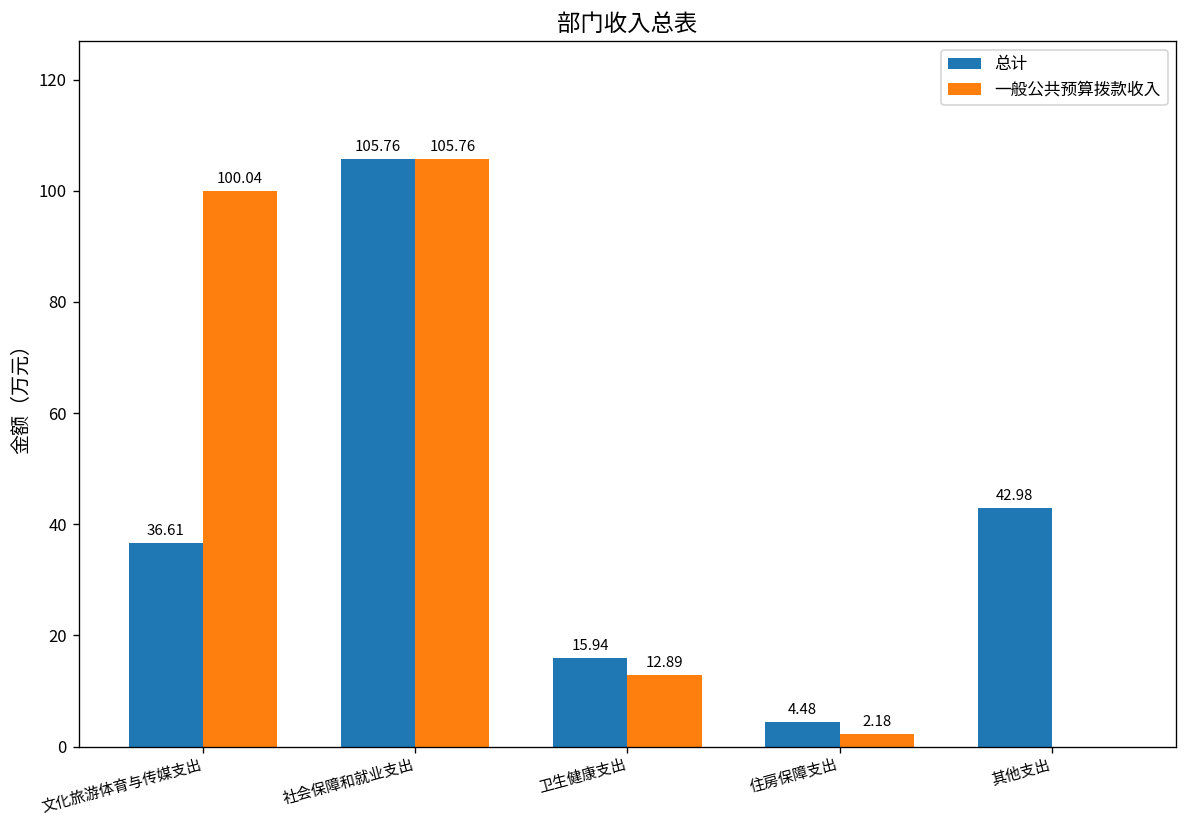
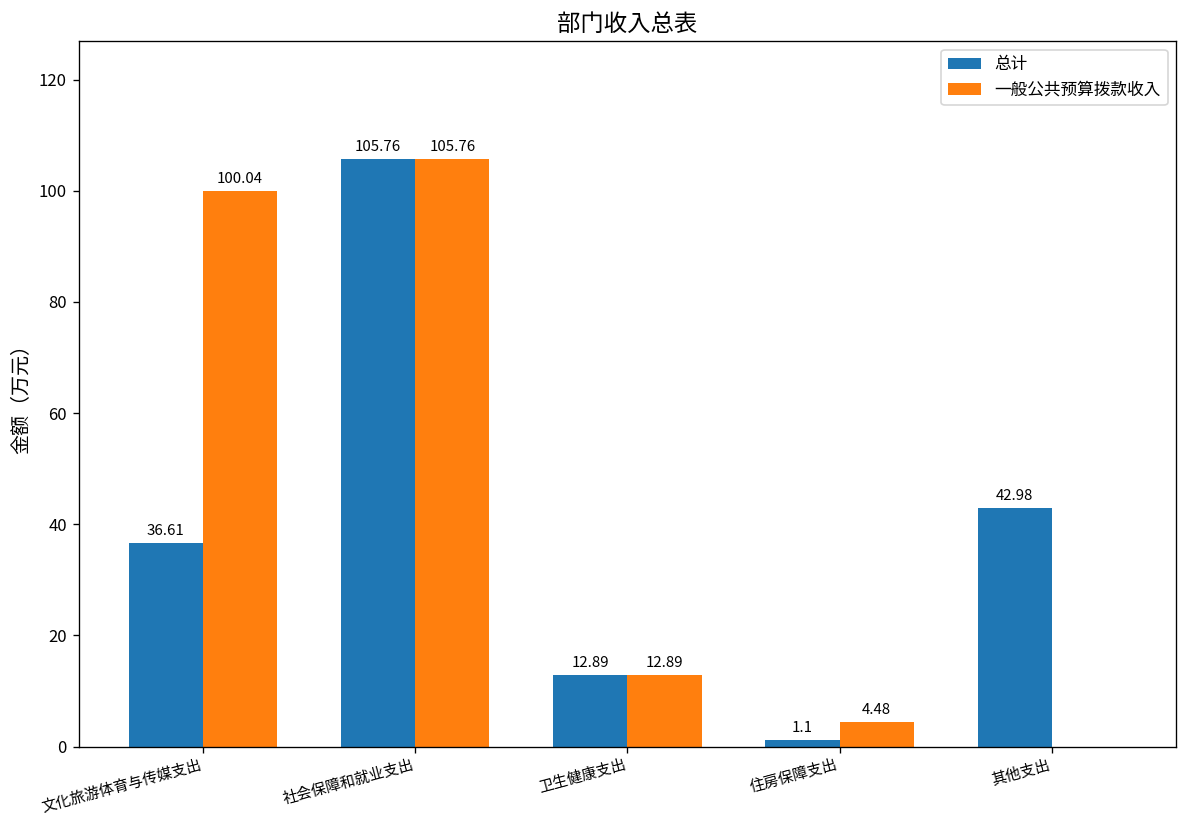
  {
    "总计": {
      "文化旅游体育与传媒支出": 36.61,
      "社会保障和就业支出": 105.76,
-     "卫生健康支出": 15.94,
-     "住房保障支出": 4.48,
+     "卫生健康支出": 12.89,
+     "住房保障支出": 1.1,
      "其他支出": 42.98
    },
    "一般公共预算拨款收入": {
      "文化旅游体育与传媒支出": 100.04,
      "社会保障和就业支出": 105.76,
      "卫生健康支出": 12.89,
-     "住房保障支出": 2.18
+     "住房保障支出": 4.48
    }
  }
